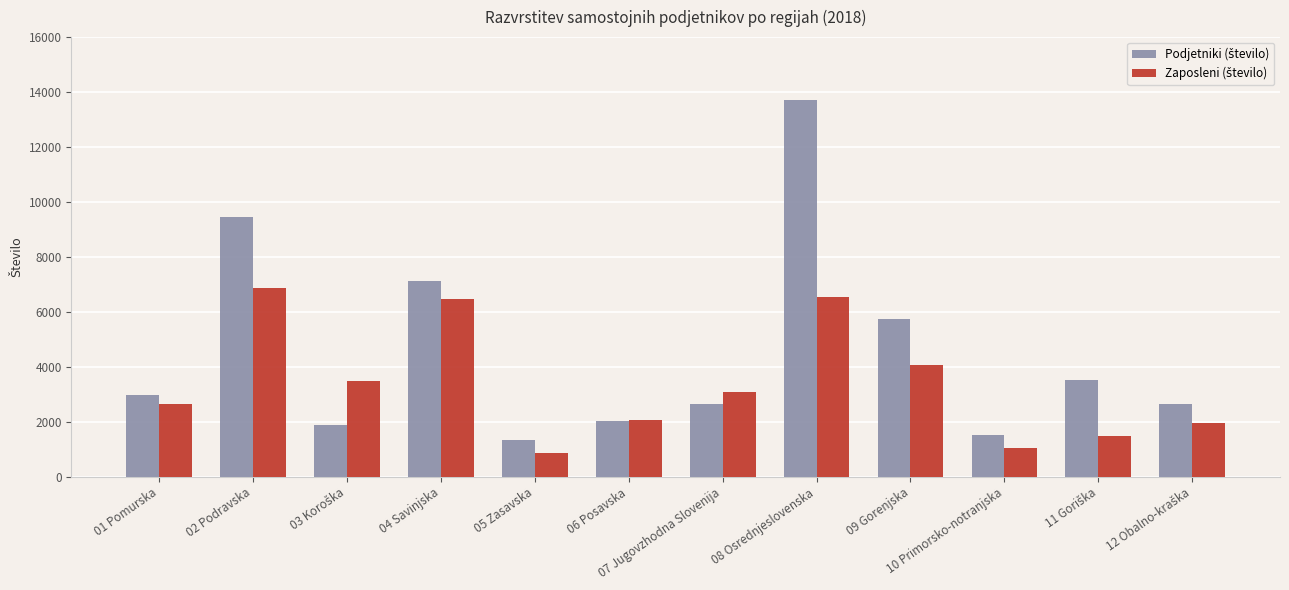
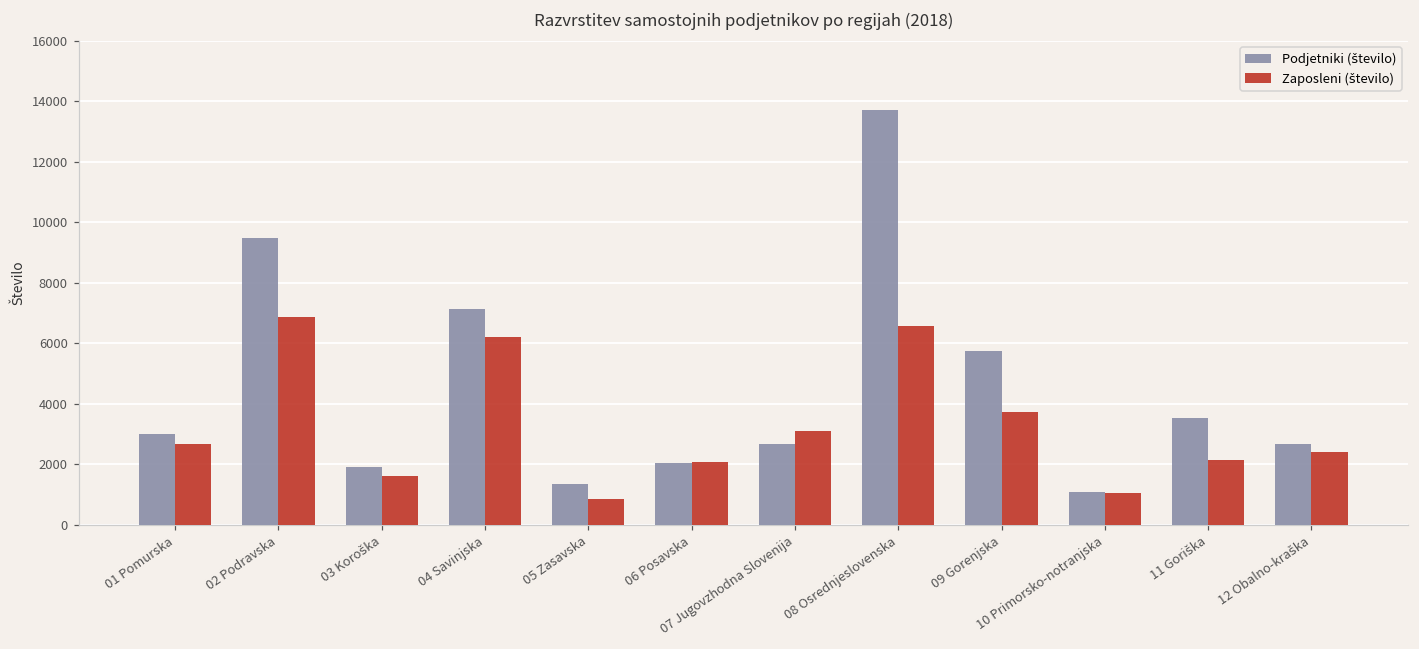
  {
    "Podjetniki (število)": {
      "01 Pomurska": 3000,
      "02 Podravska": 9500,
      "03 Koroška": 1900,
      "04 Savinjska": 7100,
      "05 Zasavska": 1300,
      "06 Posavska": 2000,
      "07 Jugovzhodna Slovenija": 2700,
      "08 Osrednjeslovenska": 13700,
      "09 Gorenjska": 5700,
-     "10 Primorsko-notranjska": 1500,
+     "10 Primorsko-notranjska": 1100,
      "11 Goriška": 3500,
      "12 Obalno-kraška": 2700
    },
    "Zaposleni (število)": {
      "01 Pomurska": 2700,
      "02 Podravska": 6900,
-     "03 Koroška": 3500,
-     "04 Savinjska": 6500,
+     "03 Koroška": 1600,
+     "04 Savinjska": 6200,
      "05 Zasavska": 900,
      "06 Posavska": 2100,
      "07 Jugovzhodna Slovenija": 3100,
      "08 Osrednjeslovenska": 6600,
-     "09 Gorenjska": 4100,
+     "09 Gorenjska": 3700,
      "10 Primorsko-notranjska": 1000,
-     "11 Goriška": 1500,
-     "12 Obalno-kraška": 1900
+     "11 Goriška": 2100,
+     "12 Obalno-kraška": 2400
    }
  }
